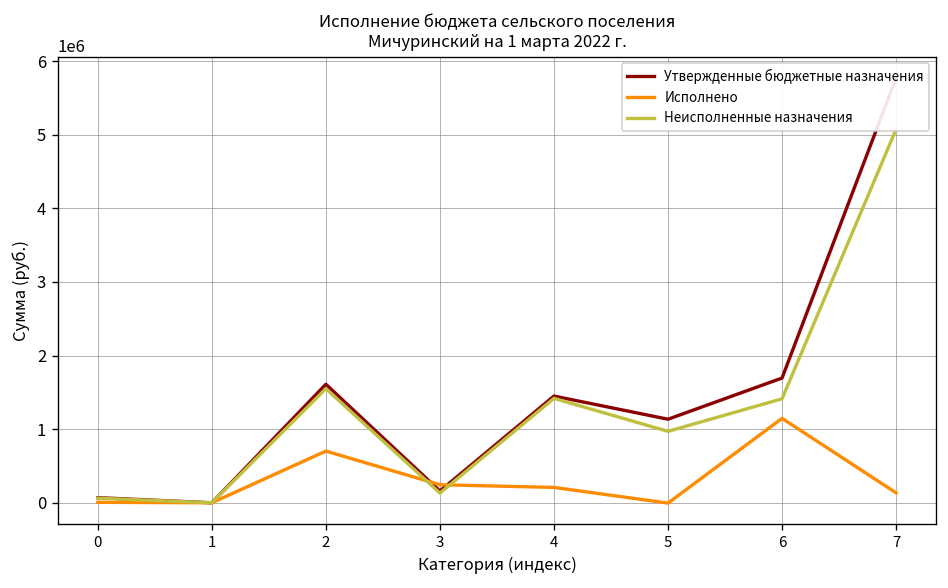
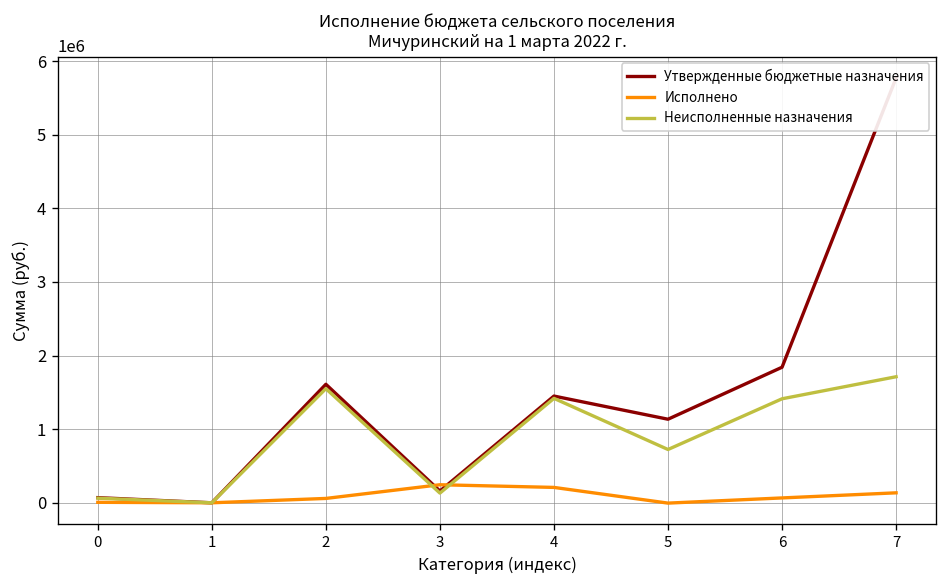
  {
    "Утвержденные бюджетные назначения": {
      "2": 1600000,
      "5": 1100000,
-     "6": 1700000
+     "6": 1800000
    },
    "Исполнено": {
      "0": 0,
-     "2": 700000,
+     "2": 100000,
      "3": 200000,
      "4": 200000,
      "5": 0,
-     "6": 1100000,
+     "6": 100000,
      "7": 100000
    },
    "Неисполненные назначения": {
      "2": 1600000,
-     "5": 1000000,
+     "5": 700000,
      "6": 1400000,
-     "7": 5100000
+     "7": 1700000
    }
  }
